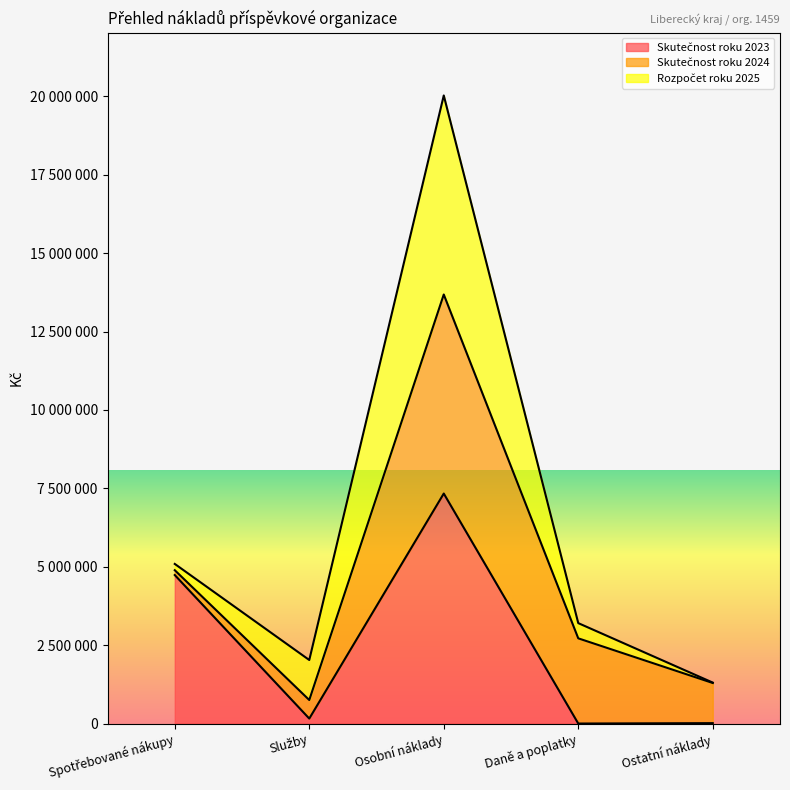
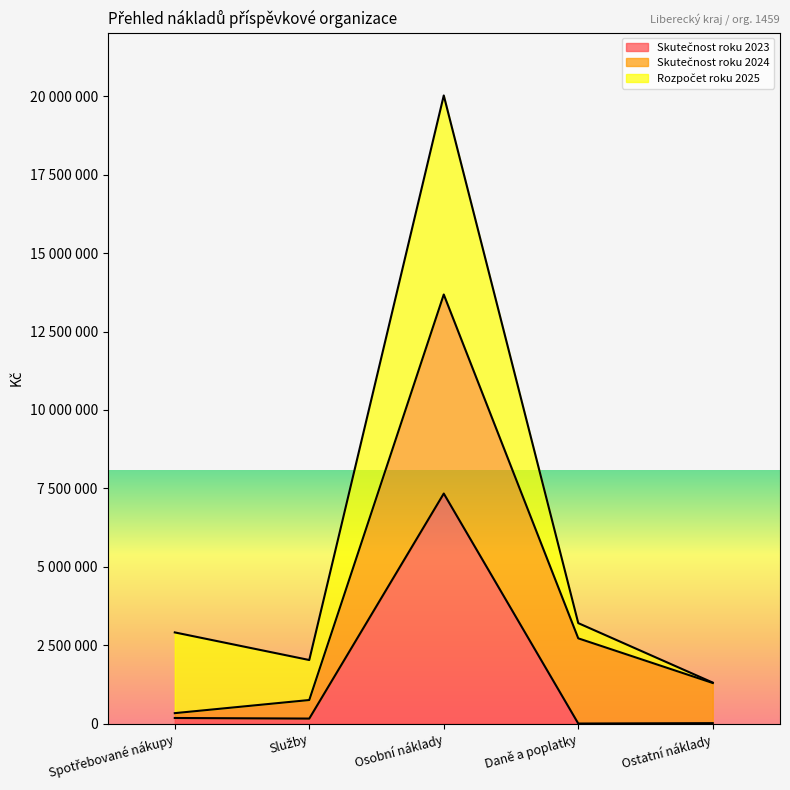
  {
    "Skutečnost roku 2023": {
-     "Spotřebované nákupy": 4700000,
+     "Spotřebované nákupy": 200000,
      "Služby": 200000,
      "Osobní náklady": 7300000,
      "Daně a poplatky": 0,
      "Ostatní náklady": 0
    },
    "Skutečnost roku 2024": {
      "Spotřebované nákupy": 200000,
      "Služby": 600000,
      "Osobní náklady": 6300000,
      "Daně a poplatky": 2700000
    },
    "Rozpočet roku 2025": {
-     "Spotřebované nákupy": 200000,
+     "Spotřebované nákupy": 2600000,
      "Služby": 1300000,
      "Osobní náklady": 6300000,
      "Daně a poplatky": 500000
    }
  }
